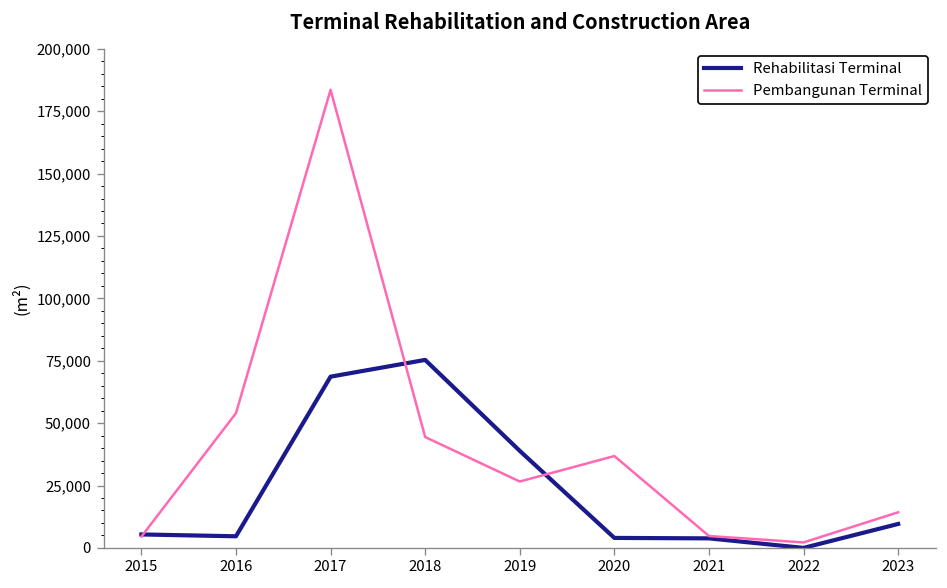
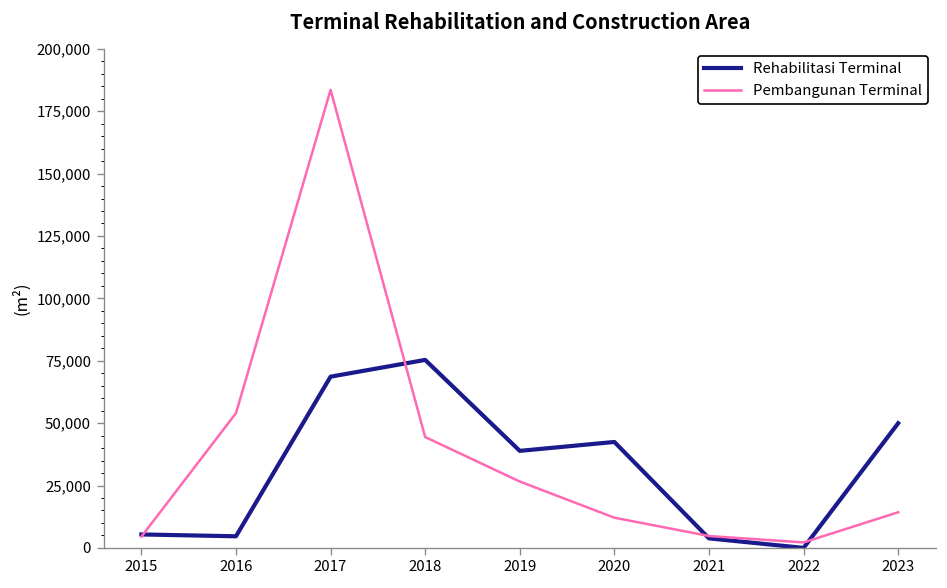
  {
    "Rehabilitasi Terminal": {
      "2016": "5,000",
      "2017": "69,000",
      "2018": "75,000",
      "2019": "39,000",
-     "2020": "4,000",
+     "2020": "42,000",
      "2022": "0",
-     "2023": "10,000"
+     "2023": "50,000"
    },
    "Pembangunan Terminal": {
      "2016": "54,000",
      "2017": "184,000",
      "2018": "44,000",
      "2019": "27,000",
-     "2020": "37,000",
+     "2020": "12,000",
      "2022": "2,000",
      "2023": "14,000"
    }
  }
